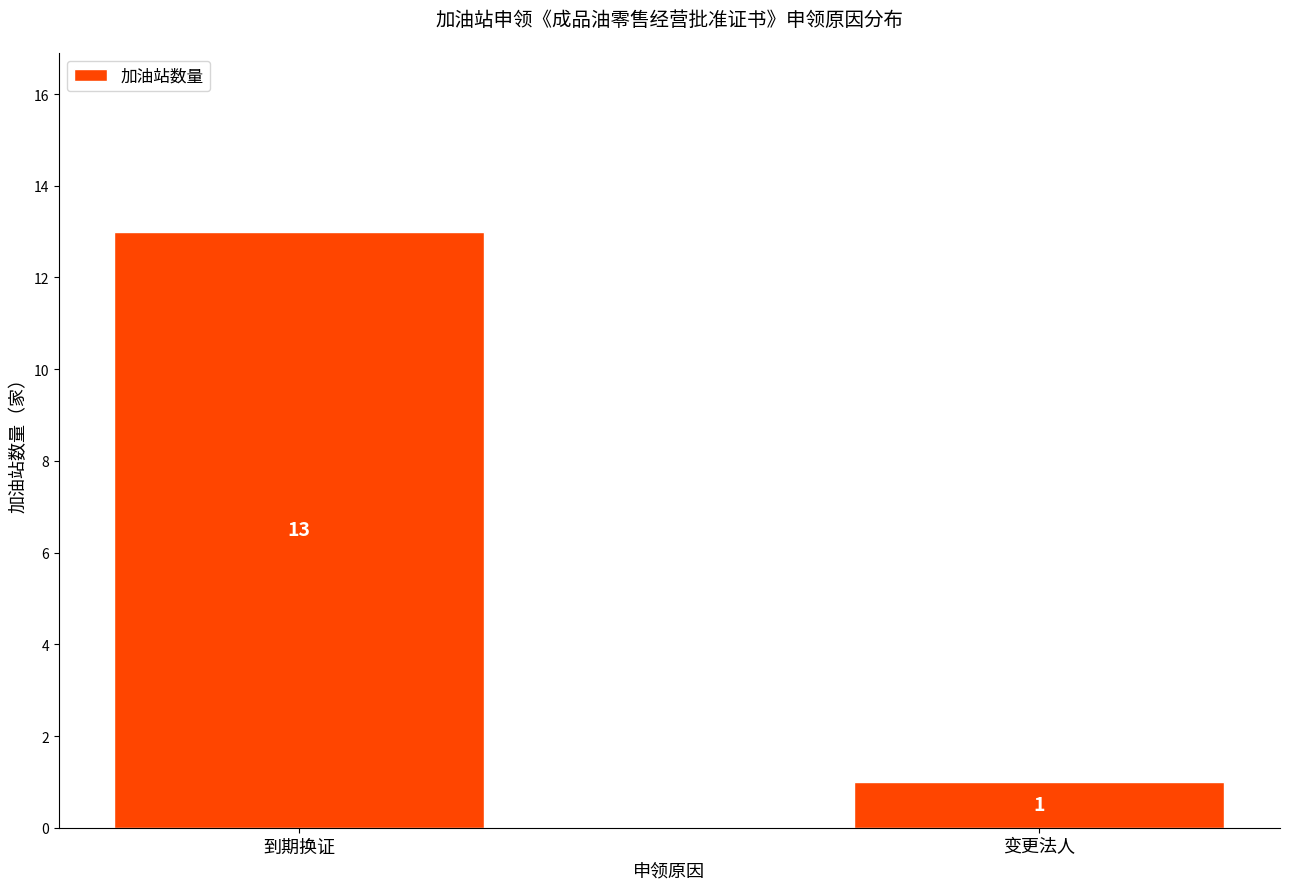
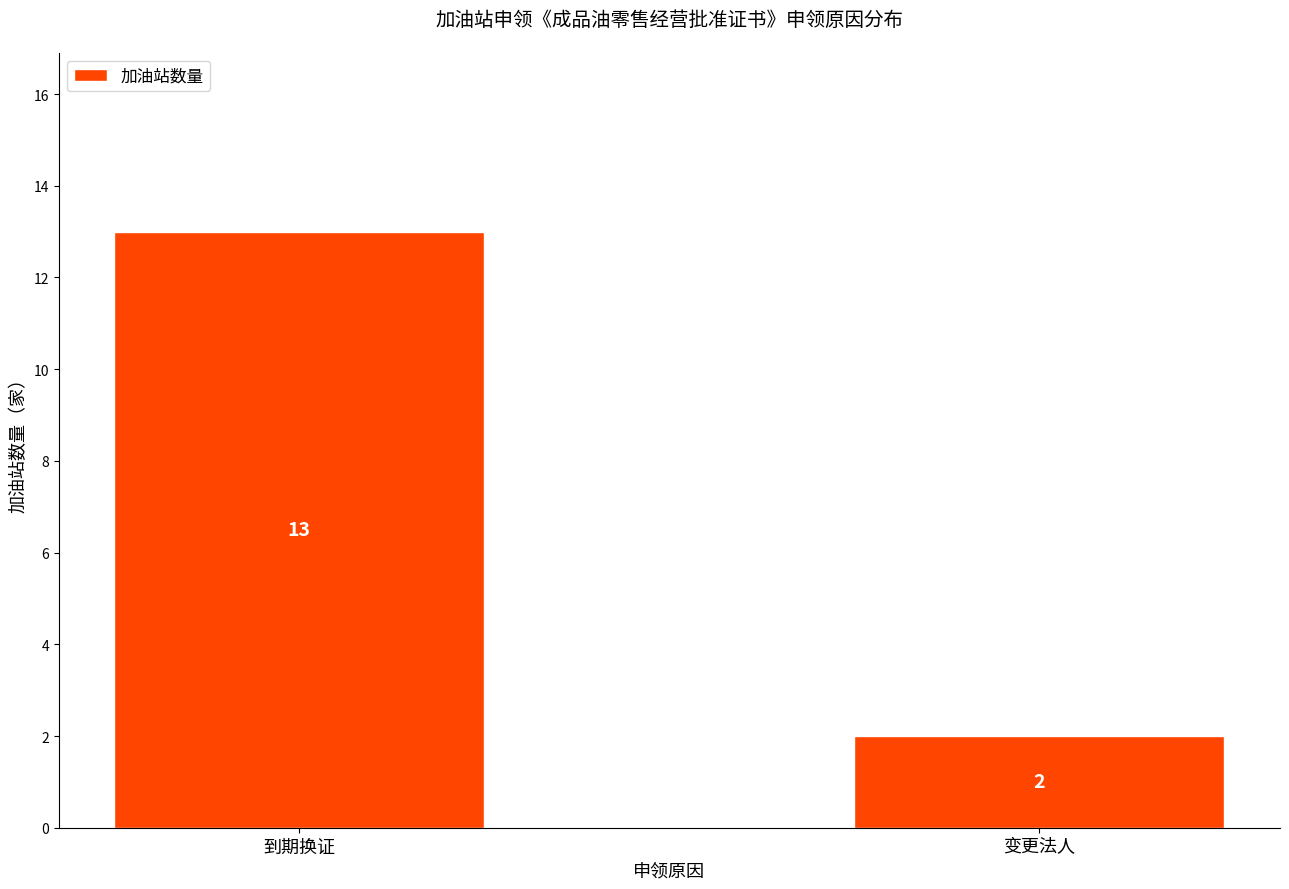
  {
    "到期换证": 13,
-   "变更法人": 1
+   "变更法人": 2
  }
